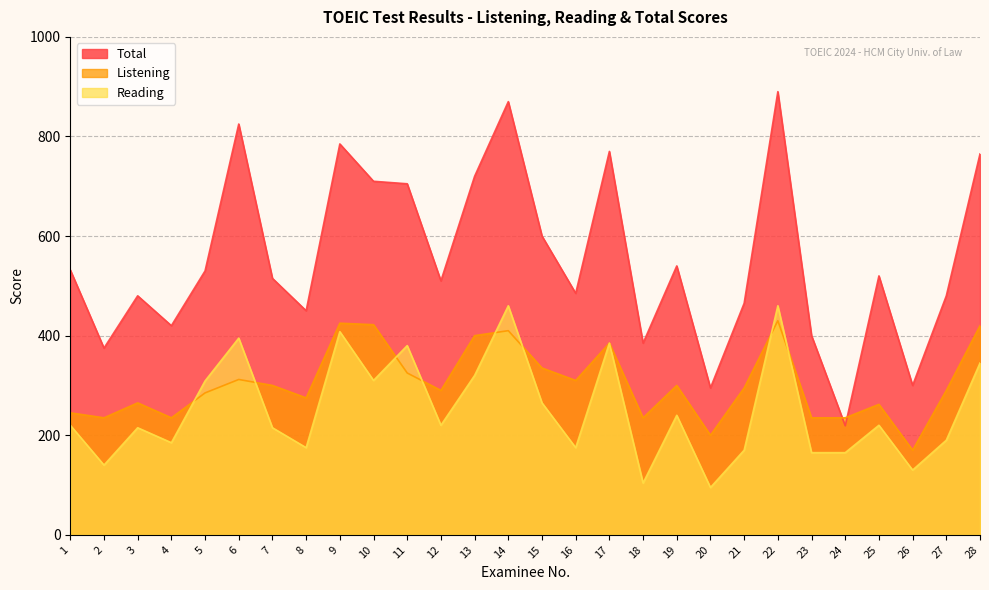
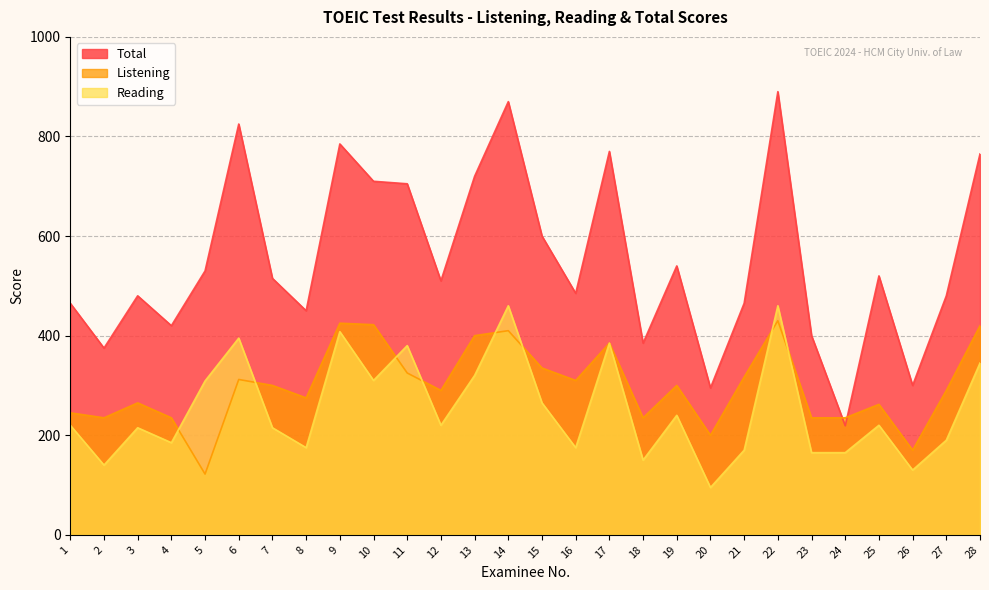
  {
    "Total": {
-     "1": 530,
+     "1": 470,
      "2": 380,
      "3": 480,
      "4": 420,
      "5": 530,
      "6": 830,
      "7": 520,
      "8": 450,
      "9": 790,
      "10": 710,
      "11": 710,
      "12": 510,
      "13": 720,
      "14": 870,
      "15": 600,
      "16": 490,
      "17": 770,
      "18": 390,
      "19": 540,
      "20": 300,
      "21": 470,
      "22": 890,
      "23": 400,
      "24": 220,
      "25": 520,
      "26": 300,
      "27": 480,
      "28": 770
    },
    "Listening": {
      "1": 250,
      "2": 240,
      "3": 270,
      "4": 240,
-     "5": 290,
+     "5": 120,
      "6": 310,
      "7": 300,
      "8": 280,
      "9": 430,
      "10": 420,
      "11": 330,
      "12": 290,
      "13": 400,
      "14": 410,
      "15": 340,
      "16": 310,
      "18": 240,
      "19": 300,
      "20": 200,
-     "21": 300,
+     "21": 320,
      "22": 430,
      "23": 240,
      "24": 240,
      "25": 260,
      "26": 170,
      "27": 290,
      "28": 420
    },
    "Reading": {
      "1": 220,
      "2": 140,
      "3": 220,
      "4": 190,
      "5": 310,
      "6": 400,
      "7": 220,
      "8": 180,
      "9": 410,
      "10": 310,
      "11": 380,
      "12": 220,
      "13": 320,
      "14": 460,
      "15": 270,
      "16": 180,
-     "18": 100,
+     "18": 150,
      "19": 240,
      "20": 100,
      "21": 170,
      "22": 460,
      "23": 170,
      "24": 170,
      "25": 220,
      "26": 130,
      "27": 190,
      "28": 350
    }
  }
